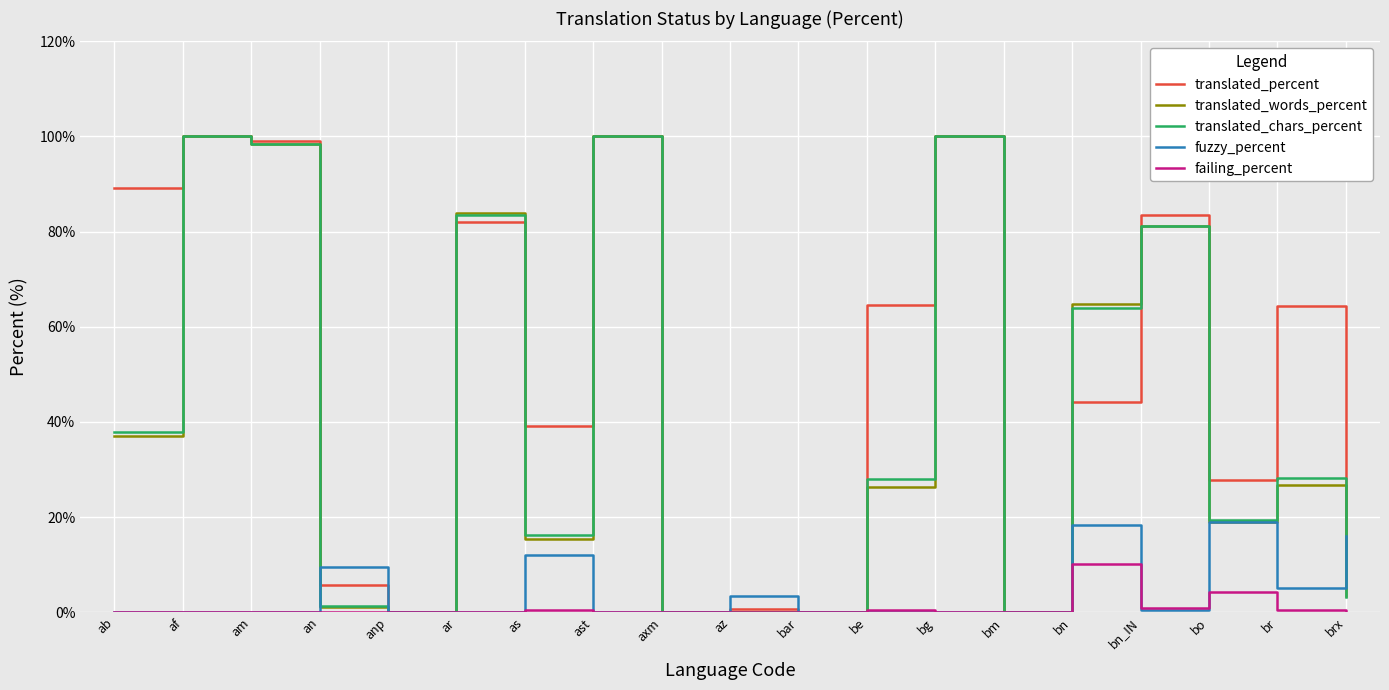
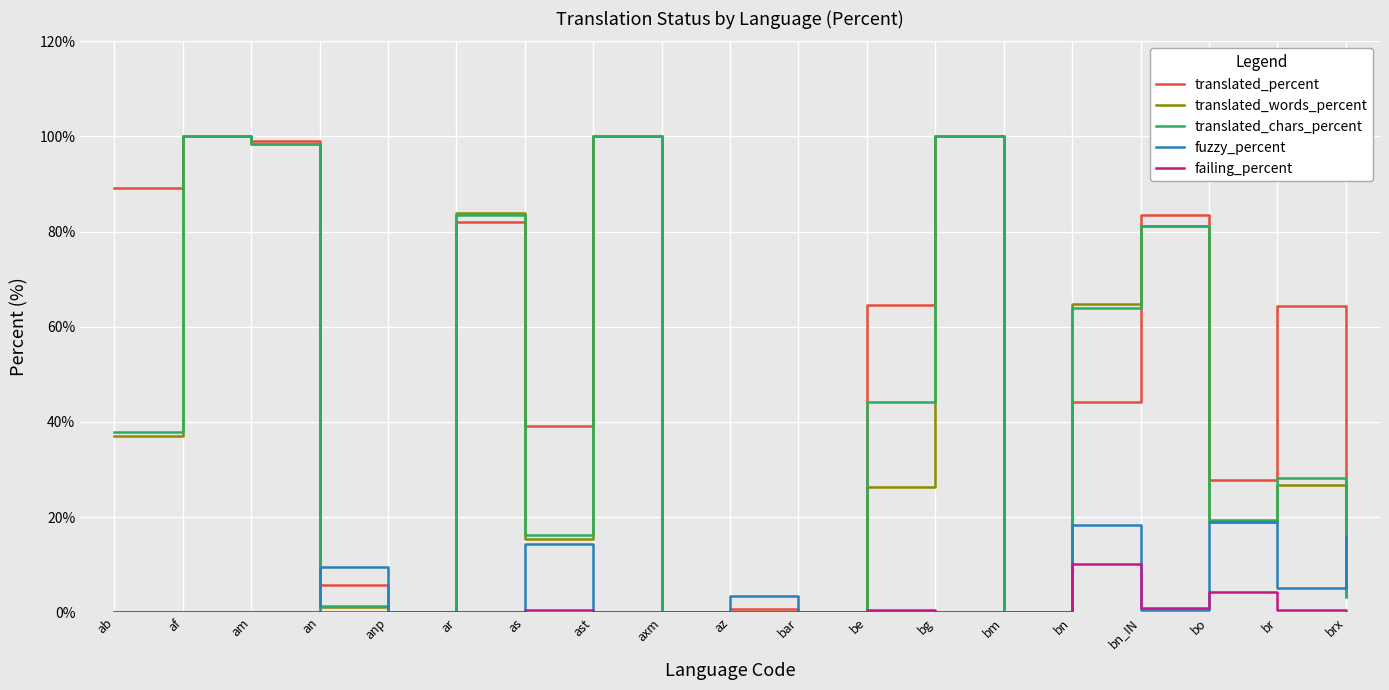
  {
    "translated_percent": {
      "ab": "89%",
      "am": "99%",
      "an": "6%",
      "ar": "82%",
      "as": "39%",
      "az": "1%",
      "be": "65%",
      "bn": "44%",
      "bn_IN": "84%",
      "bo": "28%",
      "br": "64%",
      "brx": "14%"
    },
    "translated_words_percent": {
      "ab": "37%",
      "as": "15%",
      "be": "26%",
      "bn": "65%",
      "br": "27%"
    },
    "translated_chars_percent": {
      "ab": "38%",
      "as": "16%",
-     "be": "28%",
+     "be": "44%",
      "bn": "64%",
      "br": "28%"
    },
    "fuzzy_percent": {
      "an": "10%",
-     "as": "12%",
+     "as": "14%",
      "az": "3%",
      "bn": "18%",
      "br": "5%",
      "brx": "16%"
    },
    "failing_percent": {
      "an": "0%",
      "as": "0%",
      "bn": "10%",
      "bo": "4%",
      "br": "0%",
      "brx": "0%"
    }
  }
